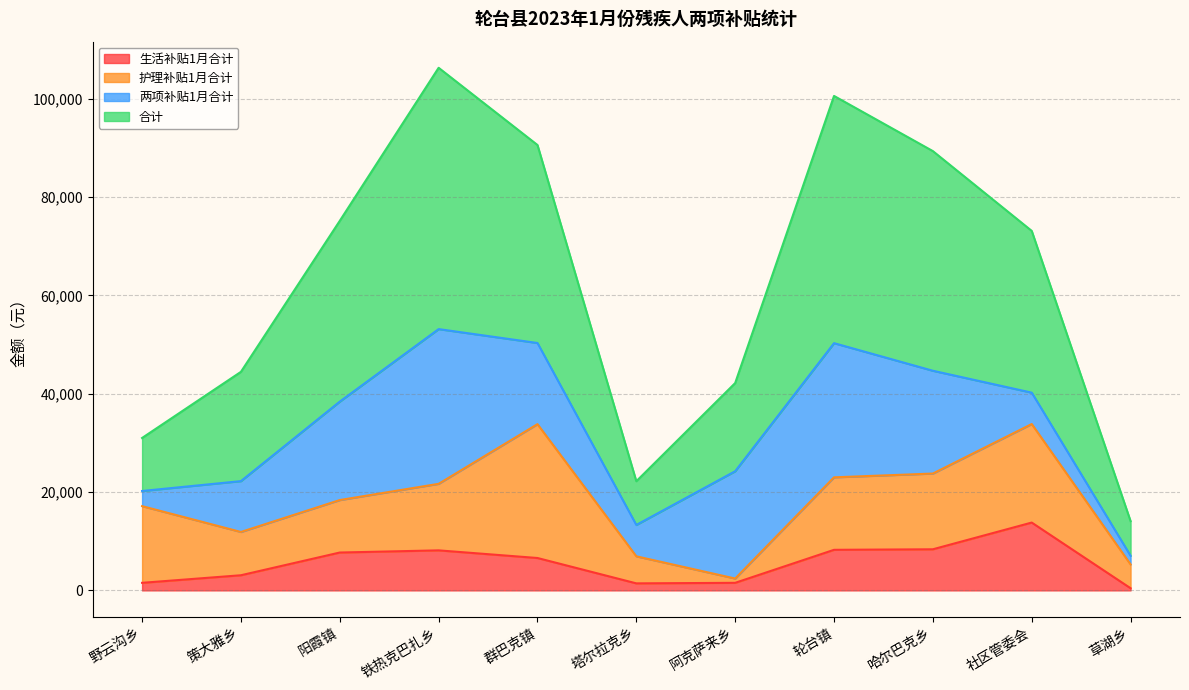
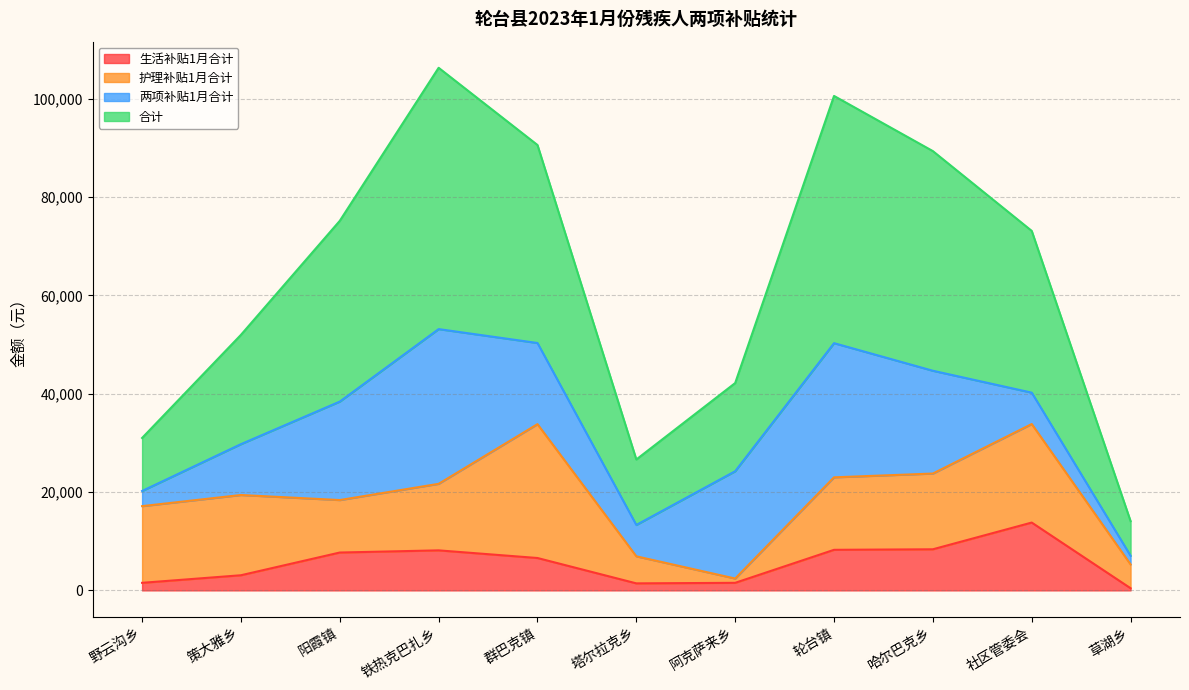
  {
    "生活补贴1月合计": {
      "野云沟乡": "2,000",
      "策大雅乡": "3,000",
      "阳霞镇": "8,000",
      "铁热克巴扎乡": "8,000",
      "群巴克镇": "7,000",
      "塔尔拉克乡": "1,000",
      "阿克萨来乡": "2,000",
      "轮台镇": "8,000",
      "哈尔巴克乡": "8,000",
      "社区管委会": "14,000",
      "草湖乡": "0"
    },
    "护理补贴1月合计": {
      "野云沟乡": "16,000",
-     "策大雅乡": "9,000",
+     "策大雅乡": "16,000",
      "阳霞镇": "11,000",
      "铁热克巴扎乡": "14,000",
      "群巴克镇": "27,000",
      "塔尔拉克乡": "6,000",
      "阿克萨来乡": "1,000",
      "轮台镇": "15,000",
      "哈尔巴克乡": "15,000",
      "社区管委会": "20,000",
      "草湖乡": "5,000"
    },
    "两项补贴1月合计": {
      "野云沟乡": "3,000",
      "策大雅乡": "10,000",
      "阳霞镇": "20,000",
      "铁热克巴扎乡": "31,000",
      "群巴克镇": "17,000",
      "塔尔拉克乡": "6,000",
      "阿克萨来乡": "22,000",
      "轮台镇": "27,000",
      "哈尔巴克乡": "21,000",
      "社区管委会": "6,000",
      "草湖乡": "2,000"
    },
    "合计": {
      "野云沟乡": "11,000",
      "策大雅乡": "22,000",
      "阳霞镇": "37,000",
      "铁热克巴扎乡": "53,000",
      "群巴克镇": "40,000",
-     "塔尔拉克乡": "9,000",
+     "塔尔拉克乡": "13,000",
      "阿克萨来乡": "18,000",
      "轮台镇": "50,000",
      "哈尔巴克乡": "45,000",
      "社区管委会": "33,000",
      "草湖乡": "7,000"
    }
  }
